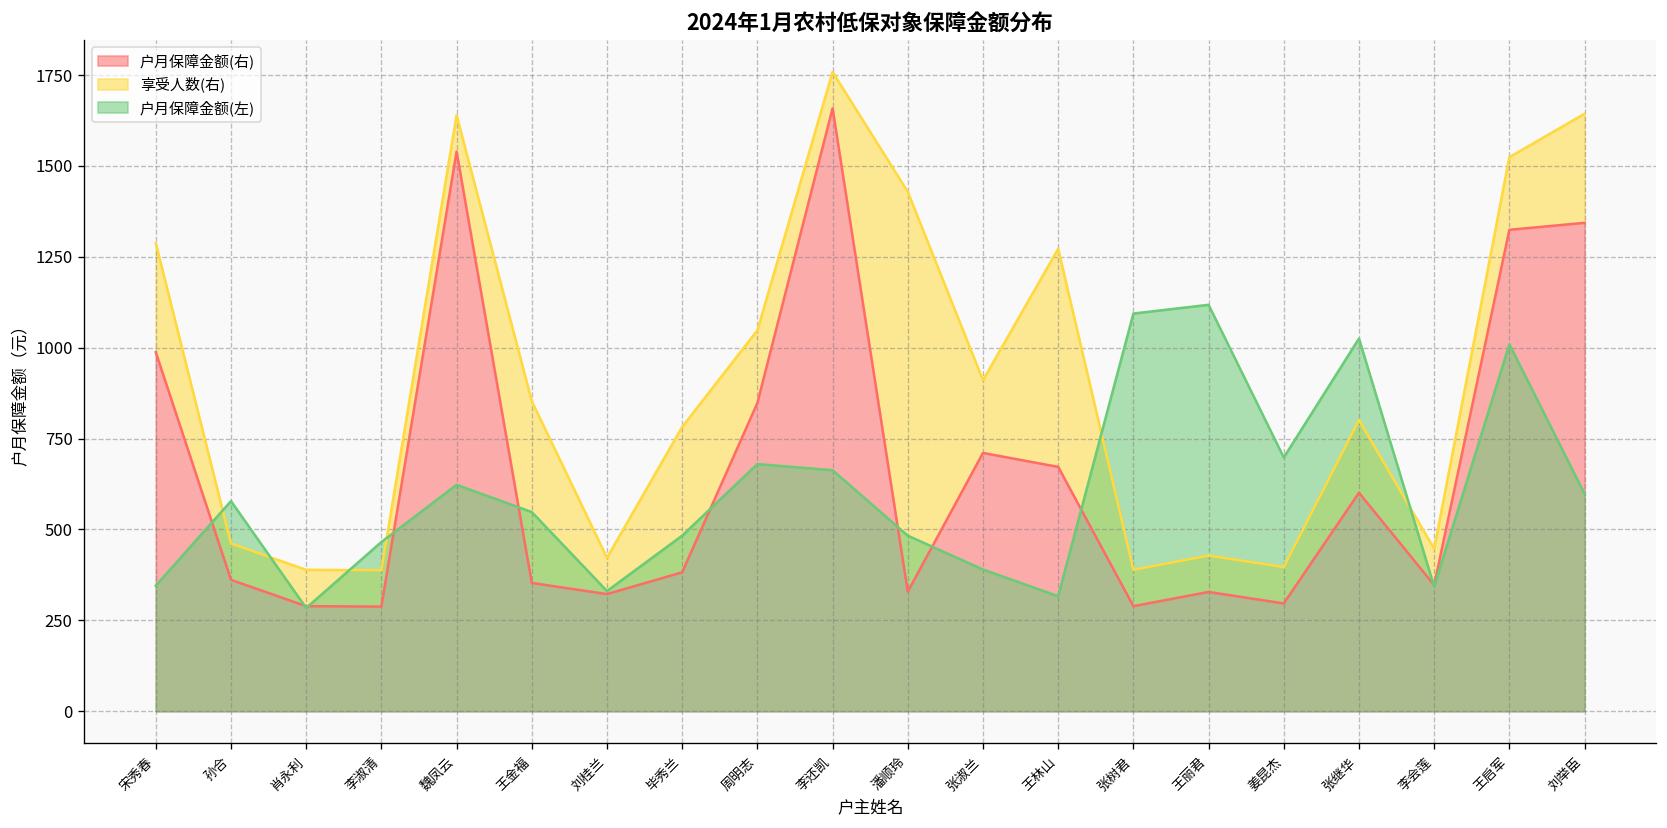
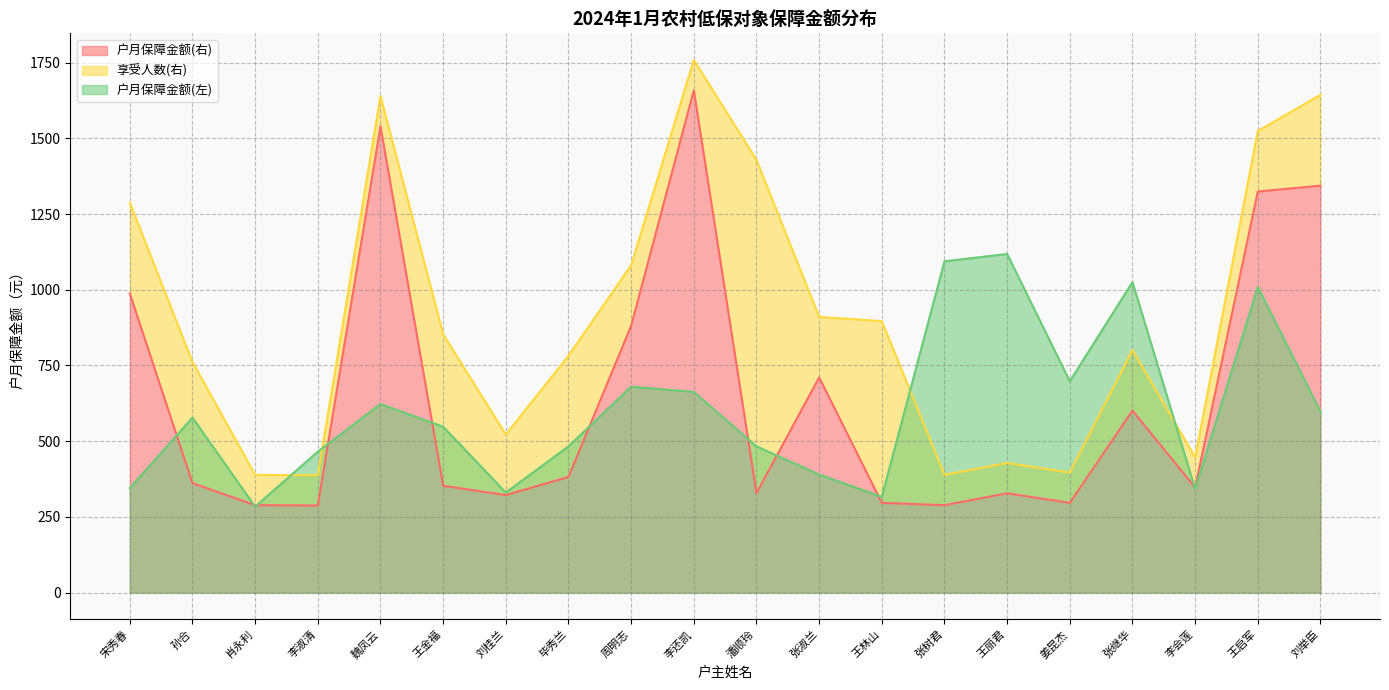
  {
    "户月保障金额(右)": {
      "宋秀春": 990,
      "孙合": 360,
      "李淑清": 290,
      "魏凤云": 1540,
      "王金福": 350,
      "刘桂兰": 320,
      "毕秀兰": 380,
-     "周明志": 850,
+     "周明志": 880,
      "李还凯": 1660,
      "潘顺玲": 330,
      "张淑兰": 710,
-     "王林山": 670,
+     "王林山": 300,
      "张树君": 290,
      "王丽君": 330,
      "姜昆杰": 300,
      "张继华": 600,
      "王启军": 1320,
      "刘举臣": 1340
    },
    "享受人数(右)": {
      "宋秀春": 300,
-     "孙合": 100,
+     "孙合": 400,
      "肖永利": 100,
      "李淑清": 100,
      "魏凤云": 100,
      "王金福": 500,
-     "刘桂兰": 100,
+     "刘桂兰": 200,
      "毕秀兰": 400,
      "周明志": 200,
      "李还凯": 100,
      "潘顺玲": 1100,
      "张淑兰": 200,
      "王林山": 600,
      "张树君": 100,
      "王丽君": 100,
      "姜昆杰": 100,
      "张继华": 200,
      "李会莲": 100,
      "王启军": 200,
      "刘举臣": 300
    },
    "户月保障金额(左)": {
      "宋秀春": 350,
      "孙合": 580,
      "李淑清": 470,
      "魏凤云": 620,
      "王金福": 550,
      "刘桂兰": 330,
      "毕秀兰": 480,
      "周明志": 680,
      "李还凯": 660,
      "潘顺玲": 480,
      "张淑兰": 390,
      "王林山": 320,
      "张树君": 1090,
      "王丽君": 1120,
      "姜昆杰": 700,
      "张继华": 1030,
      "王启军": 1010,
      "刘举臣": 600
    }
  }
